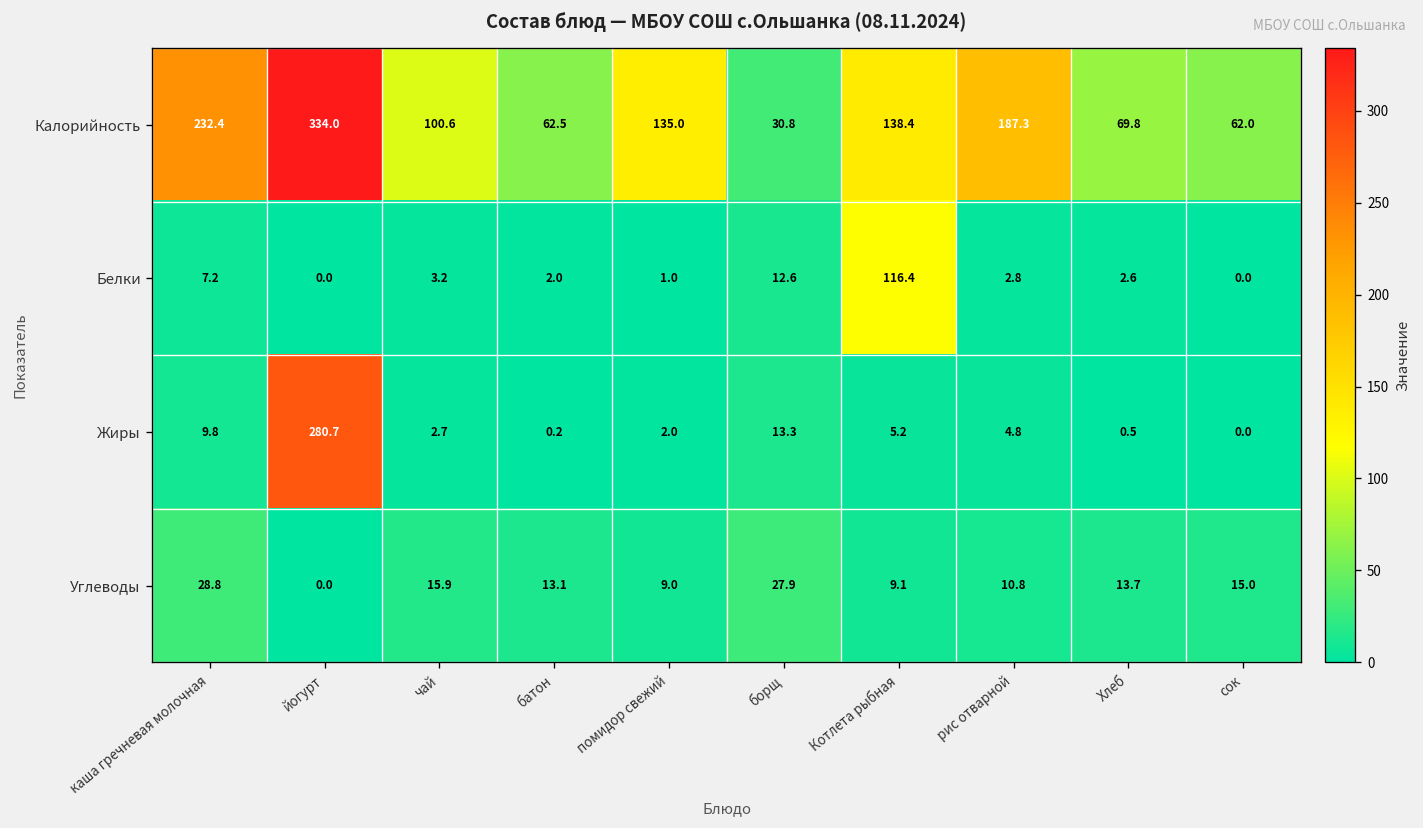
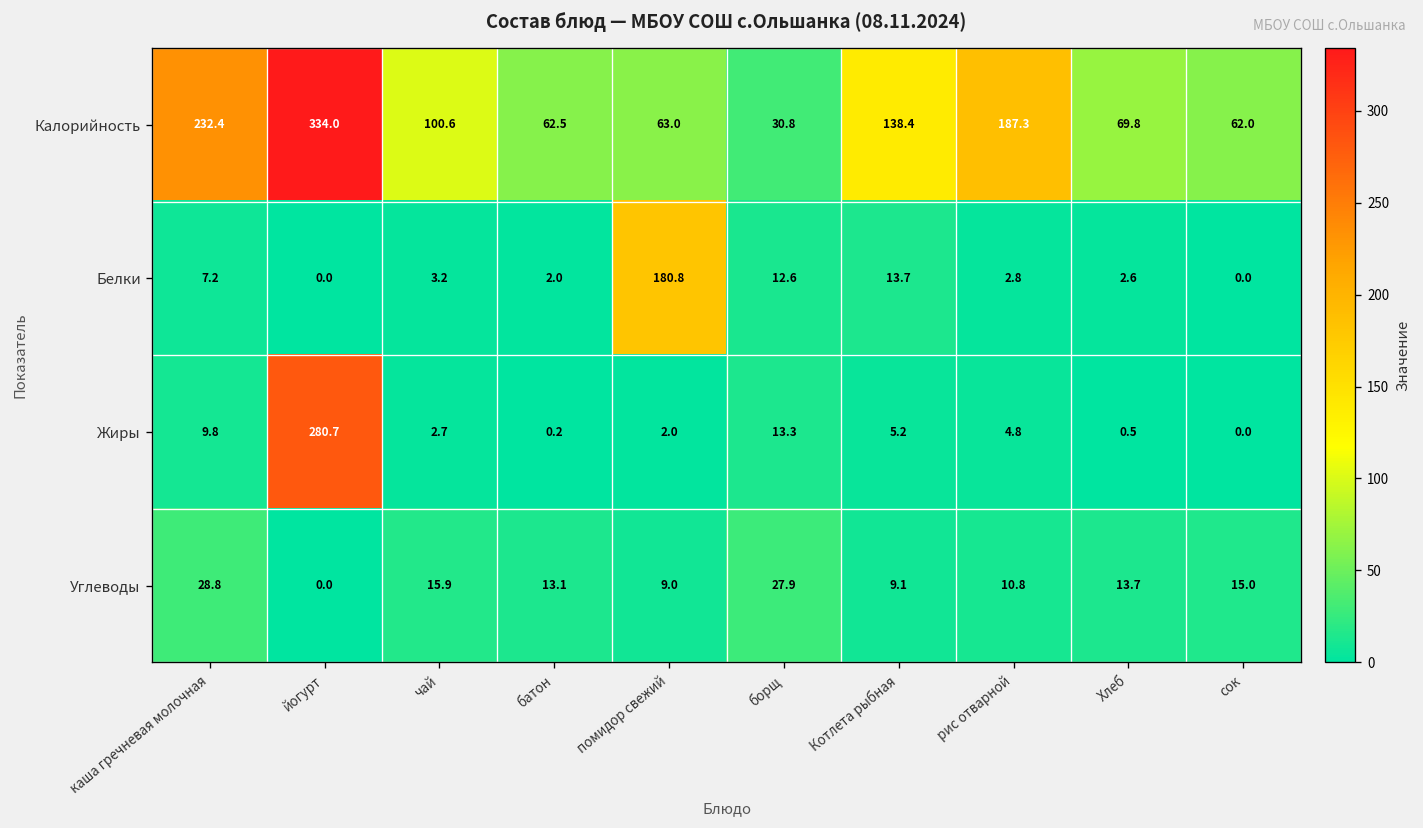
  {
    "Калорийность": {
      "каша гречневая молочная": 232.4,
      "йогурт": 334.0,
      "чай": 100.6,
      "батон": 62.5,
-     "помидор свежий": 135.0,
+     "помидор свежий": 63.0,
      "борщ": 30.8,
      "Котлета рыбная": 138.4,
      "рис отварной": 187.3,
      "Хлеб": 69.8,
      "сок": 62.0
    },
    "Белки": {
      "каша гречневая молочная": 7.2,
      "йогурт": 0.0,
      "чай": 3.2,
      "батон": 2.0,
-     "помидор свежий": 1.0,
+     "помидор свежий": 180.8,
      "борщ": 12.6,
-     "Котлета рыбная": 116.4,
+     "Котлета рыбная": 13.7,
      "рис отварной": 2.8,
      "Хлеб": 2.6,
      "сок": 0.0
    },
    "Жиры": {
      "каша гречневая молочная": 9.8,
      "йогурт": 280.7,
      "чай": 2.7,
      "батон": 0.2,
      "помидор свежий": 2.0,
      "борщ": 13.3,
      "Котлета рыбная": 5.2,
      "рис отварной": 4.8,
      "Хлеб": 0.5,
      "сок": 0.0
    },
    "Углеводы": {
      "каша гречневая молочная": 28.8,
      "йогурт": 0.0,
      "чай": 15.9,
      "батон": 13.1,
      "помидор свежий": 9.0,
      "борщ": 27.9,
      "Котлета рыбная": 9.1,
      "рис отварной": 10.8,
      "Хлеб": 13.7,
      "сок": 15.0
    }
  }
